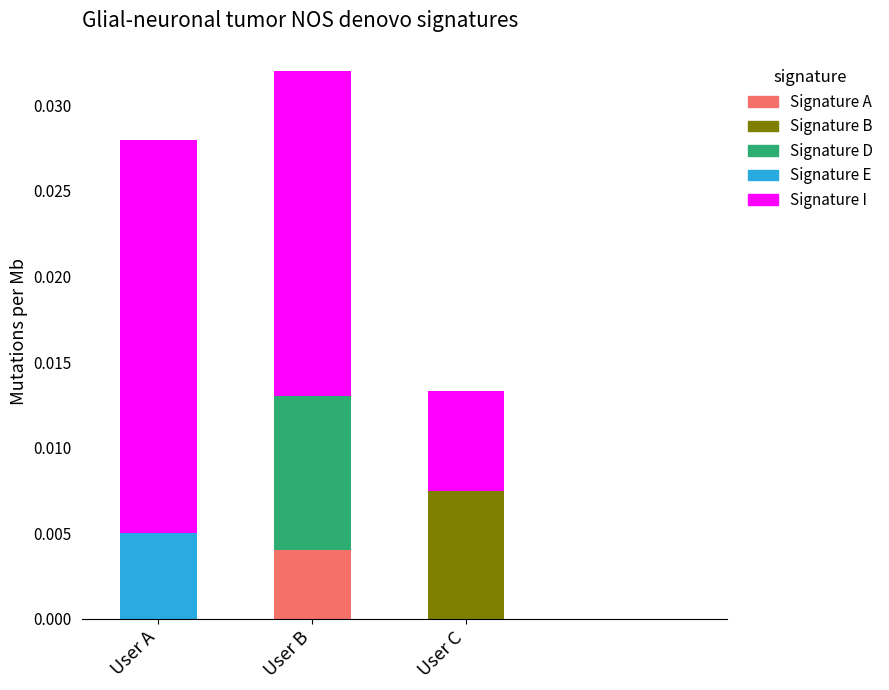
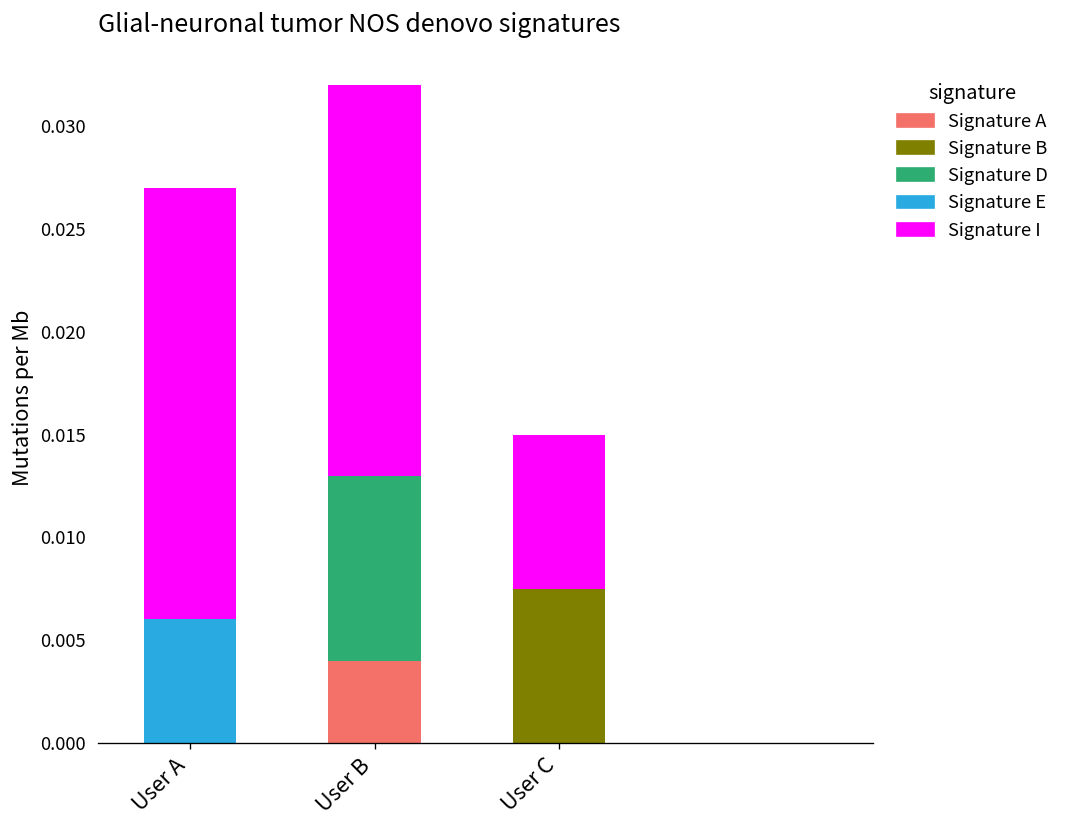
  {
    "Signature A": {
      "User A": 0.0000,
      "User B": 0.0040,
      "User C": 0.0000
    },
    "Signature D": {
      "User A": 0.0000,
      "User B": 0.0090,
      "User C": 0.0000
    },
    "Signature E": {
-     "User A": 0.005,
+     "User A": 0.006,
      "User B": 0.000,
      "User C": 0.000
    },
    "Signature I": {
-     "User A": 0.023,
+     "User A": 0.021,
      "User B": 0.0190,
-     "User C": 0.0058
+     "User C": 0.0075
    }
  }
